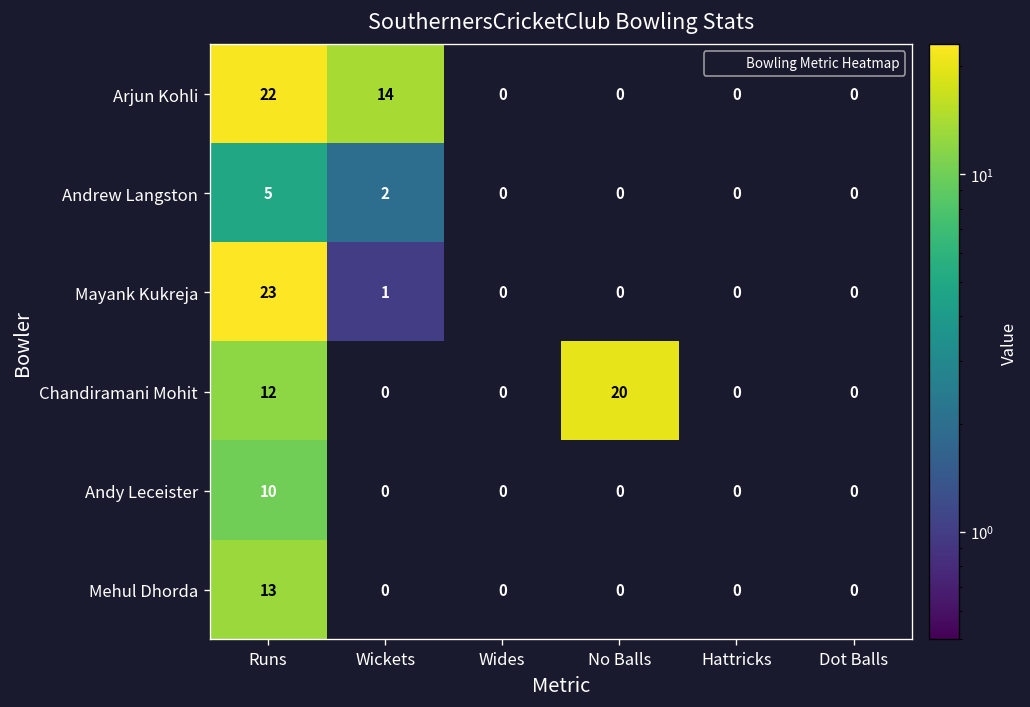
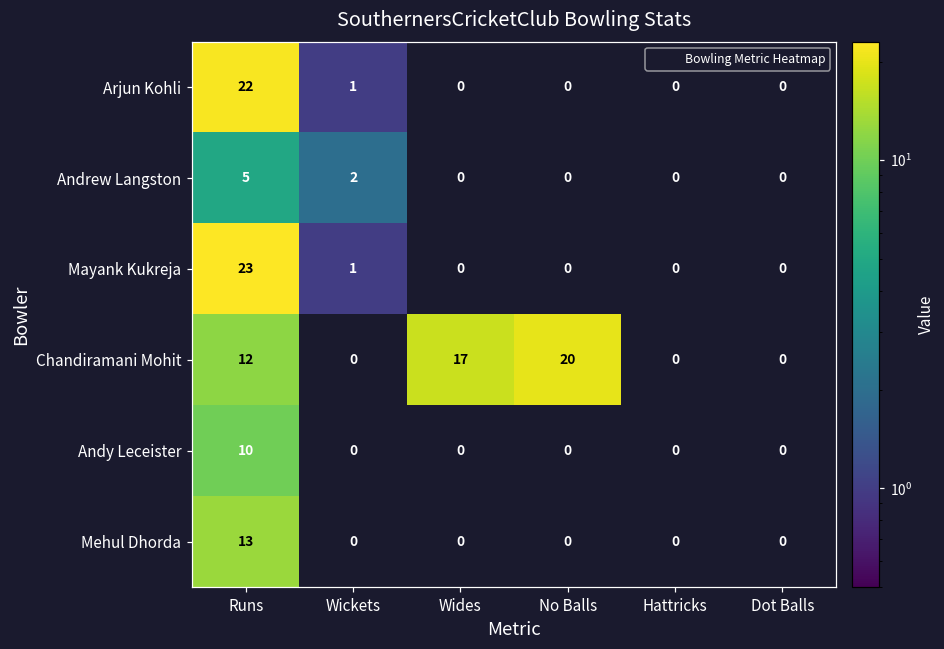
  {
    "Arjun Kohli": {
      "Runs": 22,
-     "Wickets": 14,
+     "Wickets": 1,
      "Wides": 0,
      "No Balls": 0,
      "Hattricks": 0,
      "Dot Balls": 0
    },
    "Andrew Langston": {
      "Runs": 5,
      "Wickets": 2,
      "Wides": 0,
      "No Balls": 0,
      "Hattricks": 0,
      "Dot Balls": 0
    },
    "Mayank Kukreja": {
      "Runs": 23,
      "Wickets": 1,
      "Wides": 0,
      "No Balls": 0,
      "Hattricks": 0,
      "Dot Balls": 0
    },
    "Chandiramani Mohit": {
      "Runs": 12,
      "Wickets": 0,
-     "Wides": 0,
+     "Wides": 17,
      "No Balls": 20,
      "Hattricks": 0,
      "Dot Balls": 0
    },
    "Andy Leceister": {
      "Runs": 10,
      "Wickets": 0,
      "Wides": 0,
      "No Balls": 0,
      "Hattricks": 0,
      "Dot Balls": 0
    },
    "Mehul Dhorda": {
      "Runs": 13,
      "Wickets": 0,
      "Wides": 0,
      "No Balls": 0,
      "Hattricks": 0,
      "Dot Balls": 0
    }
  }
